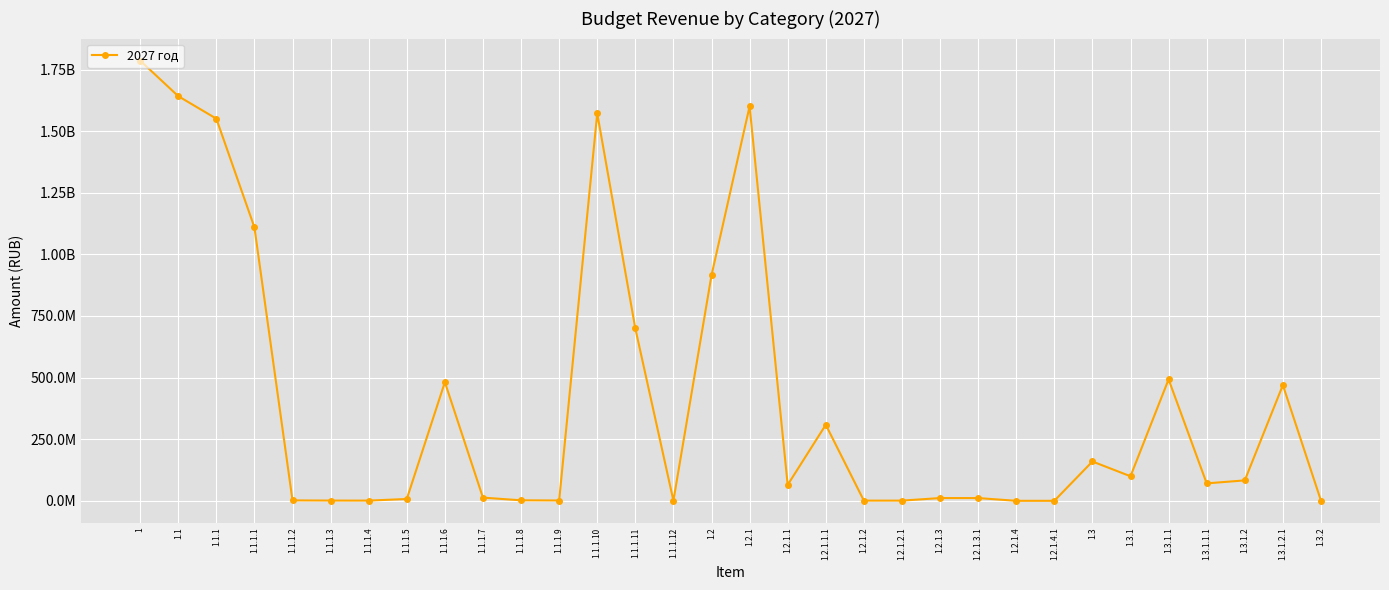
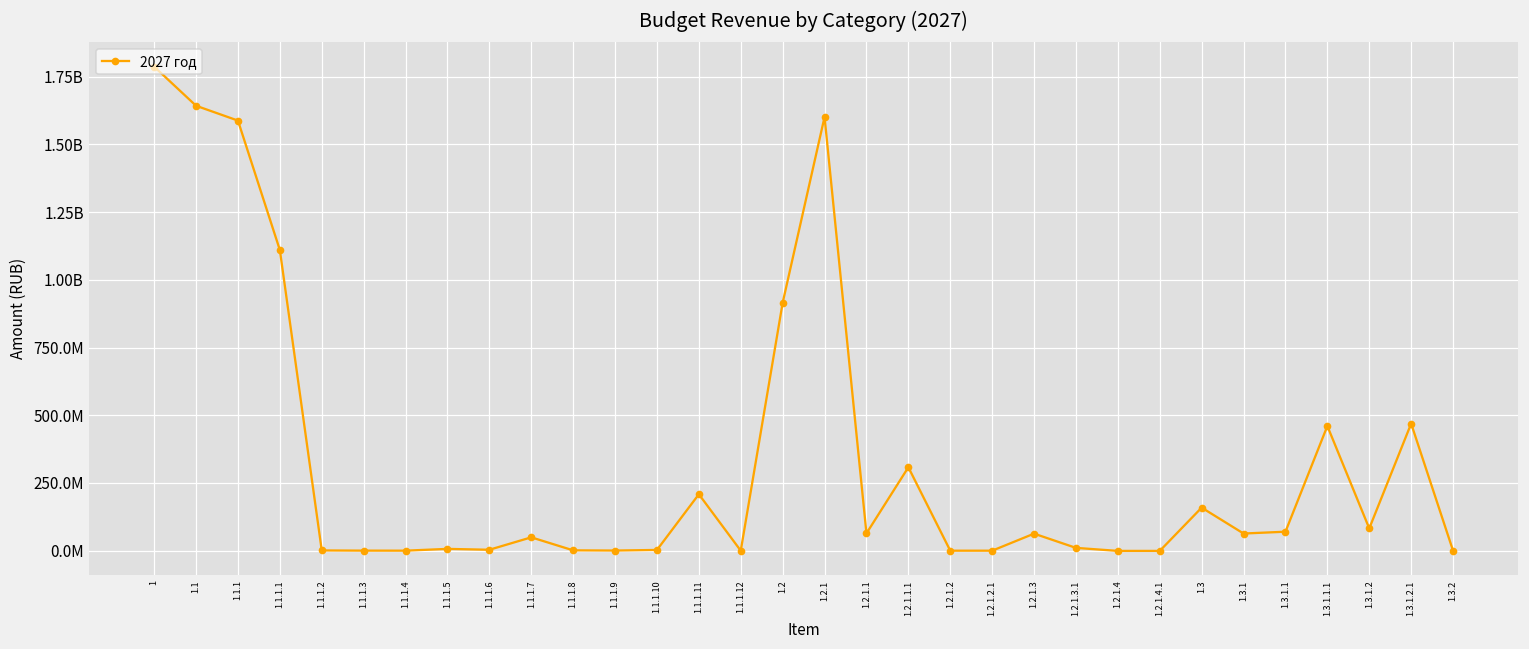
  {
    "1.1": 1640000000,
-   "1.1.1": 1550000000,
+   "1.1.1": 1590000000,
    "1.1.1.1": 1110000000,
    "1.1.1.2": 0,
    "1.1.1.3": 0,
    "1.1.1.4": 0,
    "1.1.1.5": 10000000,
-   "1.1.1.6": 480000000,
-   "1.1.1.7": 10000000,
+   "1.1.1.6": 0,
+   "1.1.1.7": 50000000,
    "1.1.1.8": 0,
    "1.1.1.9": 0,
-   "1.1.1.10": 1570000000,
-   "1.1.1.11": 700000000,
+   "1.1.1.10": 0,
+   "1.1.1.11": 210000000,
    "1.1.1.12": 0,
    "1.2": 920000000,
    "1.2.1": 1600000000,
    "1.2.1.1": 60000000,
    "1.2.1.1.1": 310000000,
    "1.2.1.2": 0,
    "1.2.1.2.1": 0,
-   "1.2.1.3": 10000000,
+   "1.2.1.3": 60000000,
    "1.2.1.3.1": 10000000,
    "1.2.1.4": 0,
    "1.2.1.4.1": 0,
    "1.3": 160000000,
-   "1.3.1": 100000000,
-   "1.3.1.1": 490000000,
-   "1.3.1.1.1": 70000000,
+   "1.3.1": 60000000,
+   "1.3.1.1": 70000000,
+   "1.3.1.1.1": 460000000,
    "1.3.1.2": 80000000,
    "1.3.1.2.1": 470000000,
    "1.3.2": 0
  }
